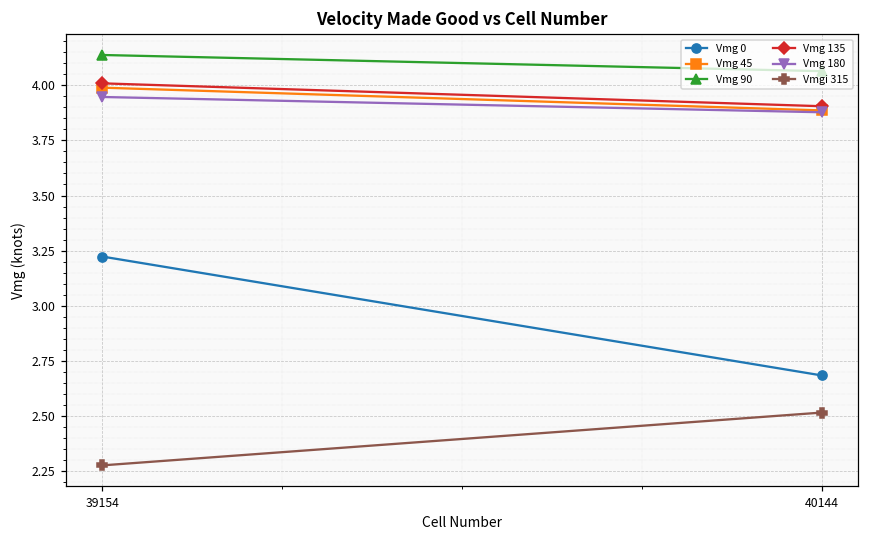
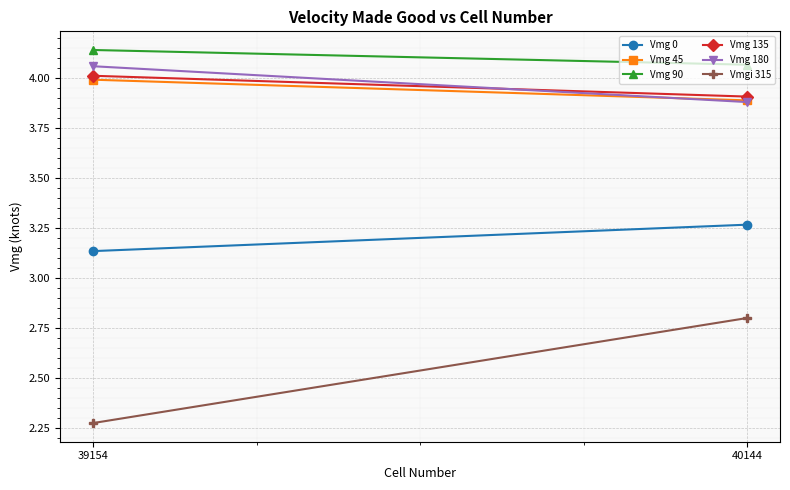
  {
    "Vmg 0": {
-     "39154": 3.22,
-     "40144": 2.68
+     "39154": 3.13,
+     "40144": 3.27
    },
    "Vmg 45": {
      "39154": 3.99
    },
    "Vmg 90": {
      "39154": 4.14
    },
    "Vmg 135": {
      "39154": 4.01,
      "40144": 3.91
    },
    "Vmg 180": {
-     "39154": 3.95
+     "39154": 4.06
    },
    "Vmgi 315": {
      "39154": 2.28,
-     "40144": 2.51
+     "40144": 2.80
    }
  }
